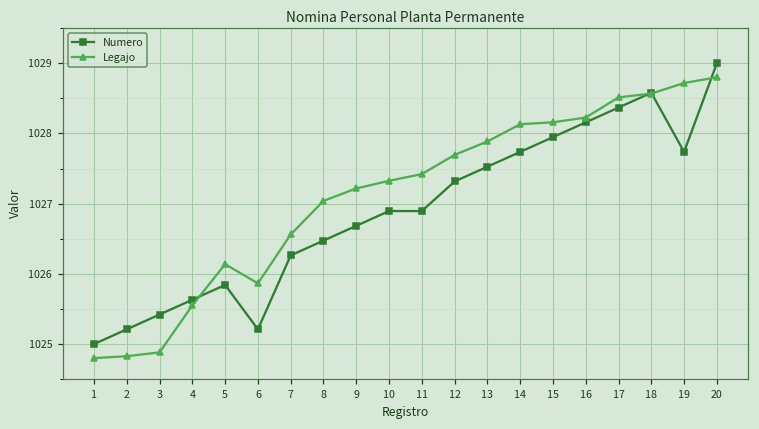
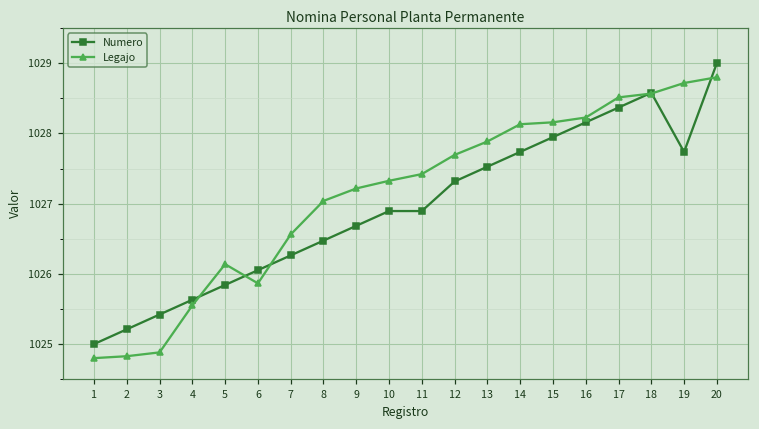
  {
    "Numero": {
      "1": 1025.0,
      "2": 1025.2,
      "3": 1025.4,
      "4": 1025.6,
      "5": 1025.8,
-     "6": 1025.2,
+     "6": 1026.1,
      "7": 1026.3,
      "8": 1026.5,
      "9": 1026.7,
      "10": 1026.9,
      "11": 1026.9,
      "12": 1027.3,
      "13": 1027.5,
      "14": 1027.7,
      "15": 1027.9,
      "16": 1028.2,
      "17": 1028.4,
      "19": 1027.7,
      "20": 1029.0
    },
    "Legajo": {
      "1": 1024.8,
      "2": 1024.8,
      "3": 1024.9,
      "4": 1025.6,
      "5": 1026.1,
      "6": 1025.9,
      "7": 1026.6,
      "8": 1027.0,
      "9": 1027.2,
      "10": 1027.3,
      "11": 1027.4,
      "12": 1027.7,
      "13": 1027.9,
      "14": 1028.1,
      "15": 1028.2,
      "16": 1028.2,
      "17": 1028.5,
      "19": 1028.7,
      "20": 1028.8
    }
  }
